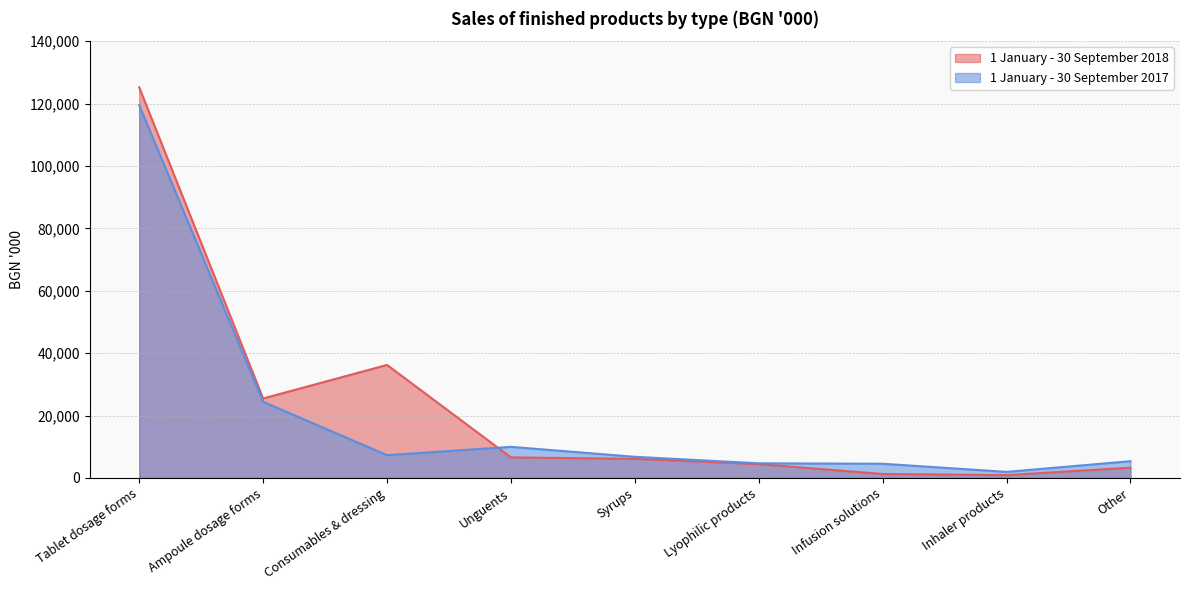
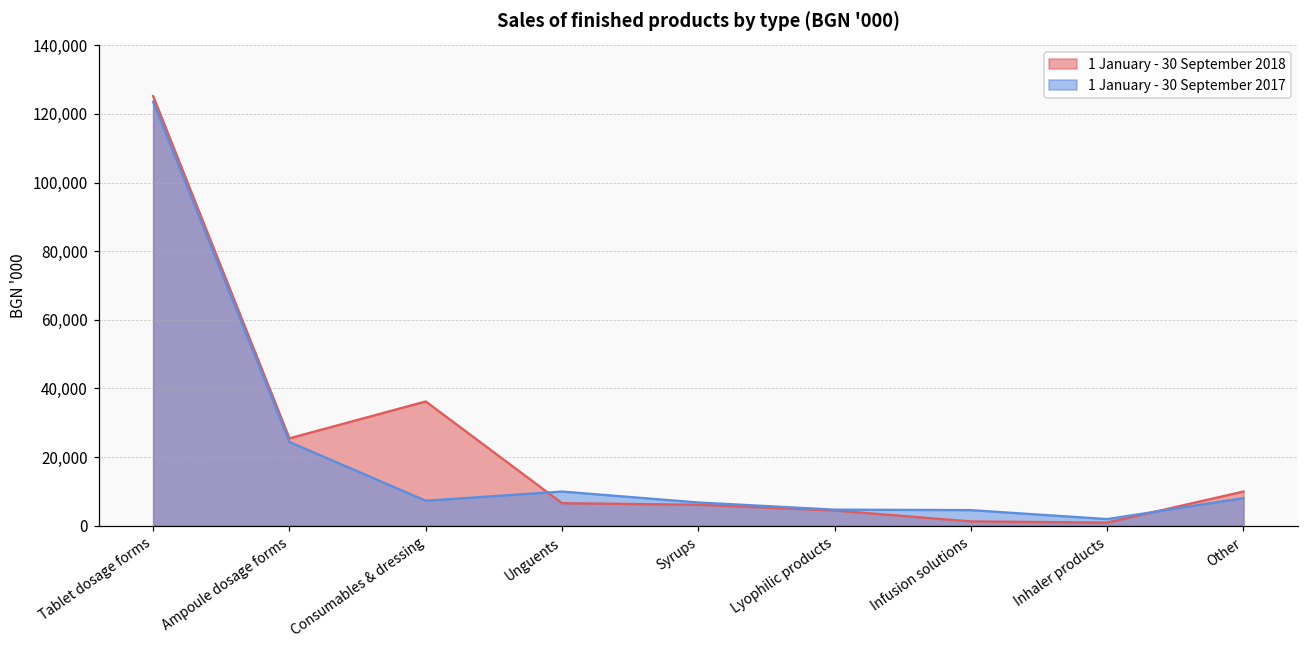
  {
    "1 January - 30 September 2018": {
      "Tablet dosage forms": "125,000",
      "Ampoule dosage forms": "25,000",
      "Consumables & dressing": "36,000",
      "Unguents": "7,000",
      "Infusion solutions": "1,000",
      "Inhaler products": "1,000",
-     "Other": "3,000"
+     "Other": "10,000"
    },
    "1 January - 30 September 2017": {
-     "Tablet dosage forms": "119,000",
+     "Tablet dosage forms": "124,000",
      "Ampoule dosage forms": "24,000",
      "Consumables & dressing": "7,000",
      "Unguents": "10,000",
      "Infusion solutions": "5,000",
      "Inhaler products": "2,000",
-     "Other": "5,000"
+     "Other": "8,000"
    }
  }
